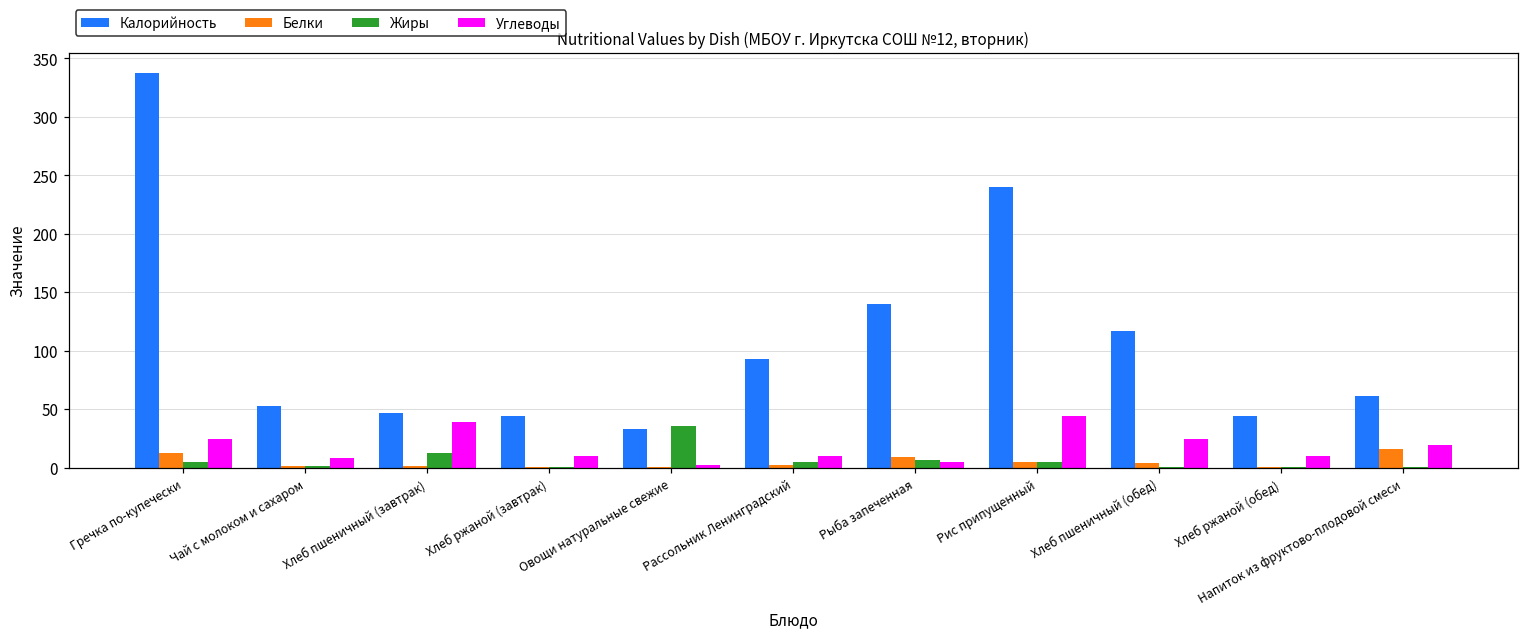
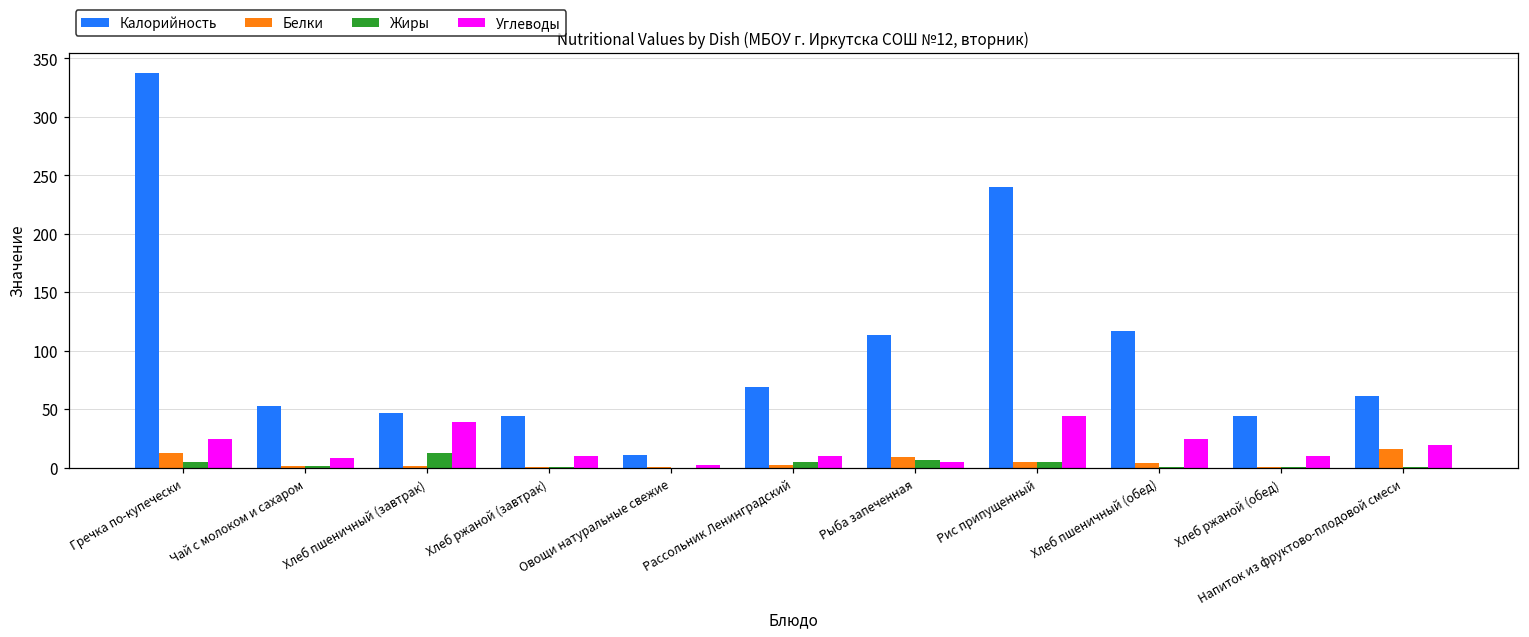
  {
    "Калорийность": {
      "Гречка по-купечески": 338,
      "Чай с молоком и сахаром": 53,
      "Хлеб пшеничный (завтрак)": 47,
      "Хлеб ржаной (завтрак)": 44,
-     "Овощи натуральные свежие": 33,
-     "Рассольник Ленинградский": 93,
-     "Рыба запеченная": 140,
+     "Овощи натуральные свежие": 11,
+     "Рассольник Ленинградский": 69,
+     "Рыба запеченная": 113,
      "Рис припущенный": 240,
      "Хлеб пшеничный (обед)": 117,
      "Хлеб ржаной (обед)": 44,
      "Напиток из фруктово-плодовой смеси": 61
    },
    "Белки": {
      "Гречка по-купечески": 12,
      "Рыба запеченная": 10,
      "Рис припущенный": 4,
      "Хлеб пшеничный (обед)": 4,
      "Напиток из фруктово-плодовой смеси": 16
    },
    "Жиры": {
      "Гречка по-купечески": 5,
      "Хлеб пшеничный (завтрак)": 12,
-     "Овощи натуральные свежие": 36,
+     "Овощи натуральные свежие": 0,
      "Рассольник Ленинградский": 5,
      "Рыба запеченная": 6,
      "Рис припущенный": 5
    },
    "Углеводы": {
      "Гречка по-купечески": 25,
      "Чай с молоком и сахаром": 9,
      "Хлеб пшеничный (завтрак)": 39,
      "Хлеб ржаной (завтрак)": 10,
      "Рассольник Ленинградский": 10,
      "Рыба запеченная": 5,
      "Рис припущенный": 44,
      "Хлеб пшеничный (обед)": 25,
      "Хлеб ржаной (обед)": 10,
      "Напиток из фруктово-плодовой смеси": 19
    }
  }
